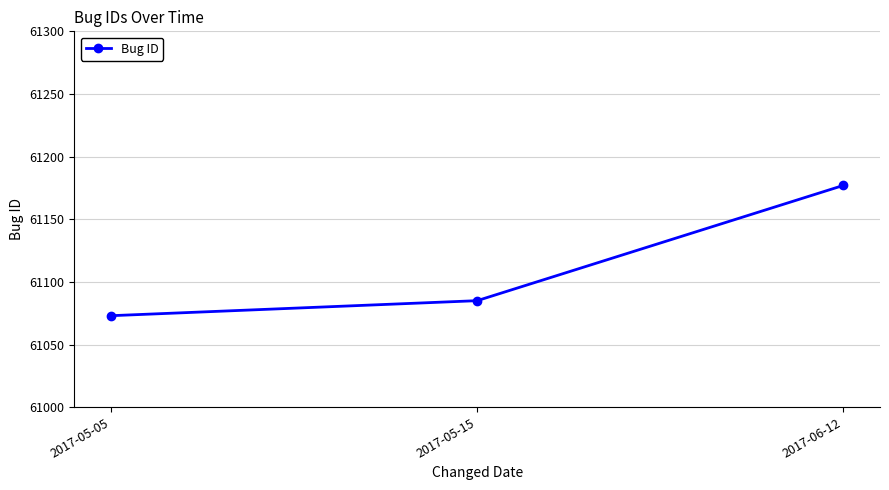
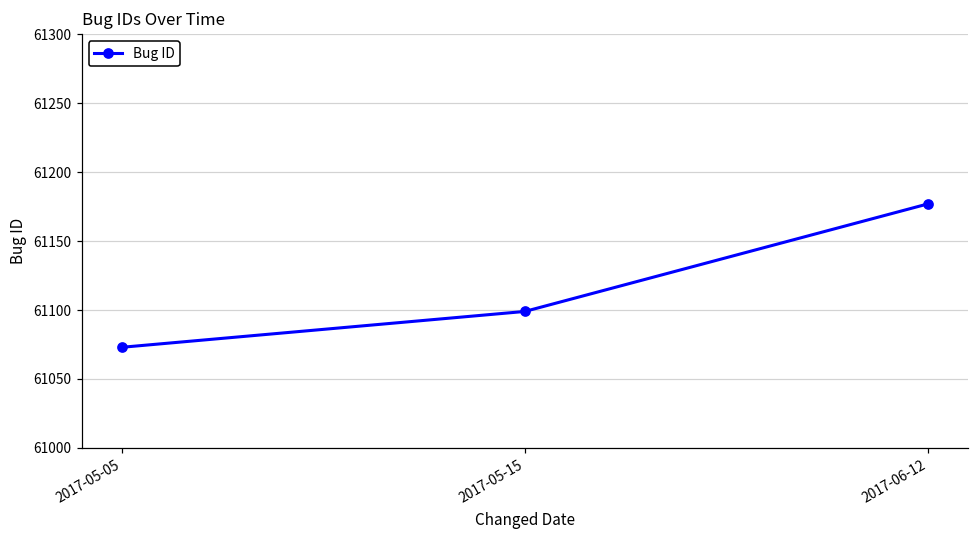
  {
    "2017-05-05": 61073,
-   "2017-05-15": 61085,
+   "2017-05-15": 61099,
    "2017-06-12": 61177
  }
